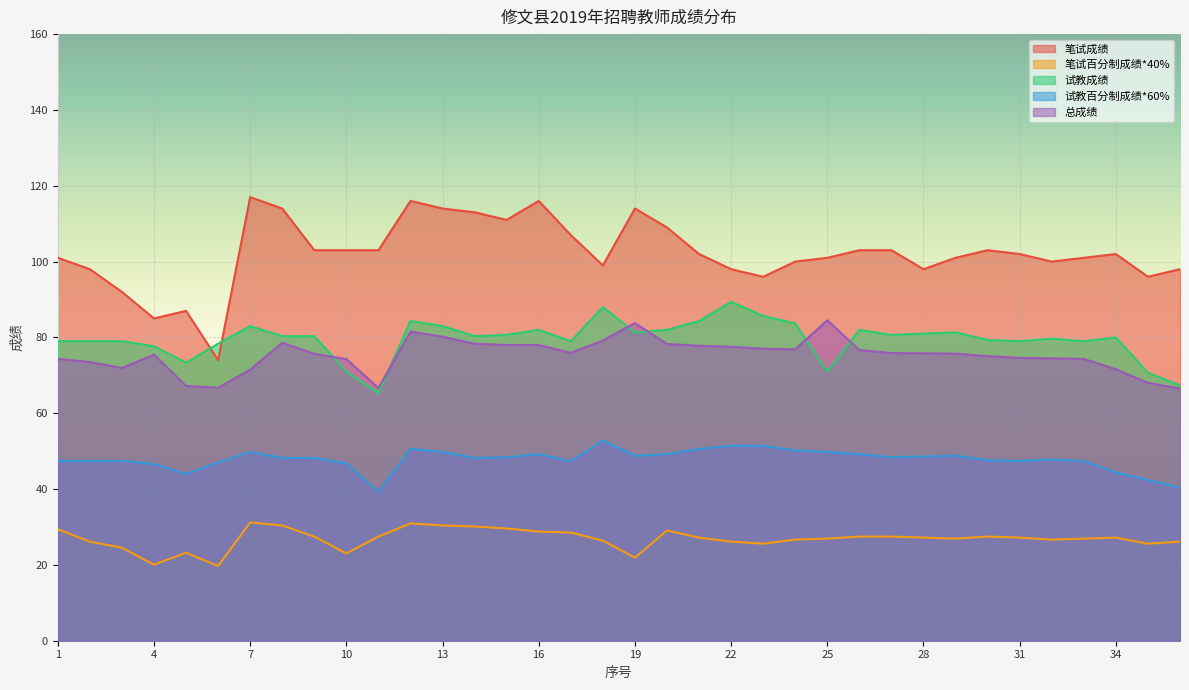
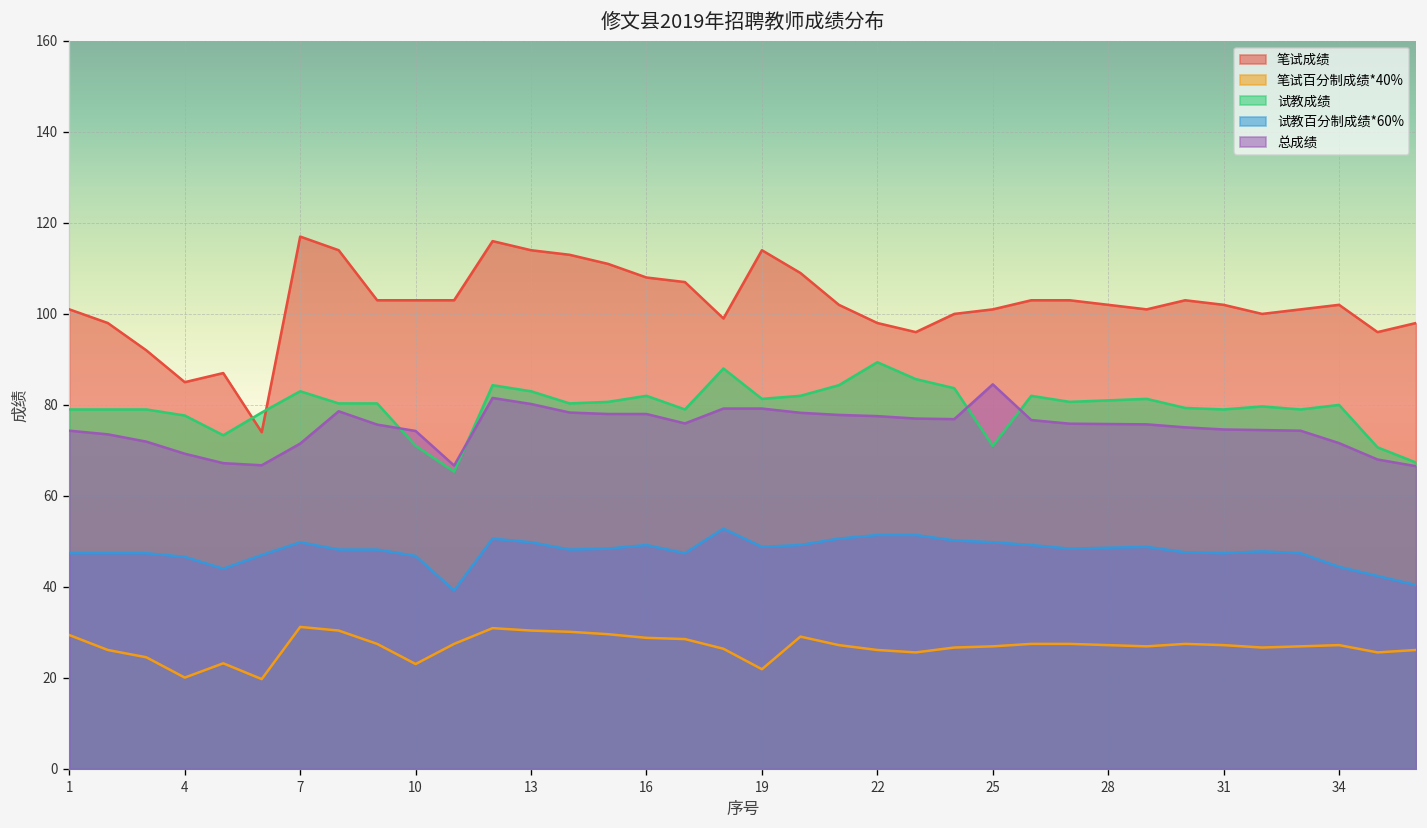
  {
    "笔试成绩": {
      "1": 101,
      "4": 85,
      "7": 117,
      "10": 103,
      "13": 114,
-     "16": 116,
+     "16": 108,
      "19": 114,
      "22": 98,
      "25": 101,
-     "28": 98,
+     "28": 102,
      "31": 102,
      "34": 102
    },
    "笔试百分制成绩*40%": {
      "1": 29,
      "4": 20,
      "7": 31,
      "10": 23,
      "13": 30,
      "16": 29,
      "19": 22,
      "22": 26,
      "25": 27,
      "28": 27,
      "31": 27,
      "34": 27
    },
    "试教成绩": {
      "1": 79,
      "4": 78,
      "7": 83,
      "10": 71,
      "13": 83,
      "16": 82,
      "19": 81,
      "22": 89,
      "25": 71,
      "28": 81,
      "31": 79,
      "34": 80
    },
    "试教百分制成绩*60%": {
      "1": 47,
      "4": 47,
      "7": 50,
      "10": 47,
      "13": 50,
      "16": 49,
      "19": 49,
      "22": 51,
      "25": 50,
      "28": 49,
      "31": 47,
      "34": 44
    },
    "总成绩": {
      "1": 74,
-     "4": 75,
+     "4": 69,
      "7": 72,
      "10": 74,
      "13": 80,
      "16": 78,
-     "19": 84,
+     "19": 79,
      "22": 78,
      "25": 85,
      "28": 76,
      "31": 75,
      "34": 72
    }
  }
